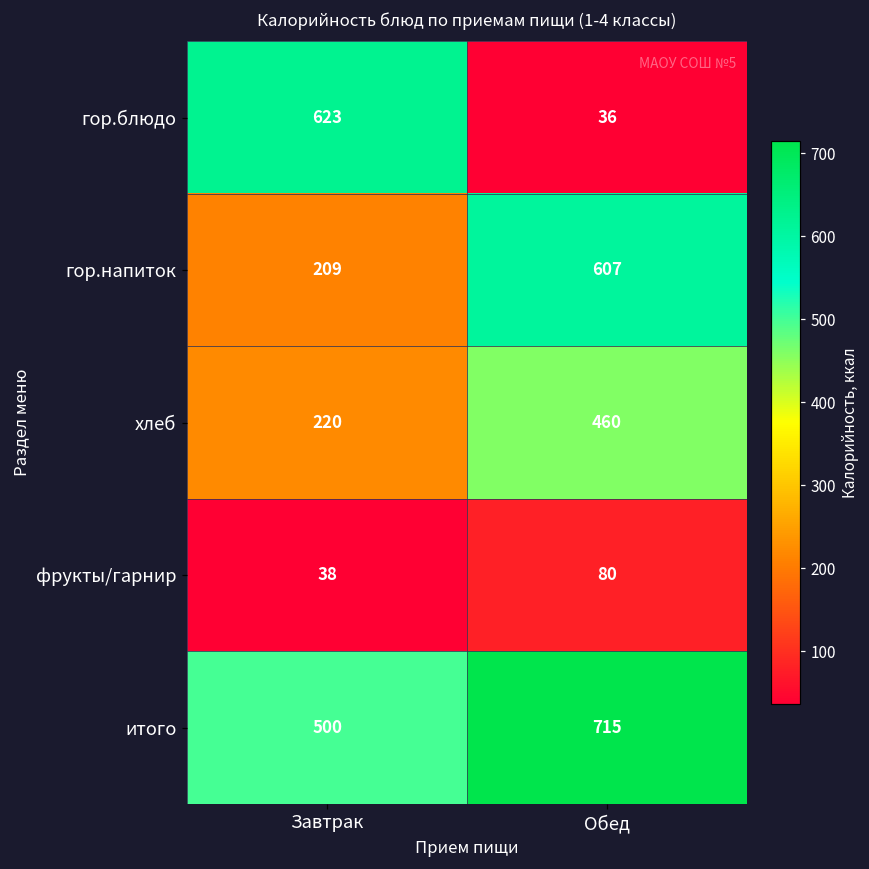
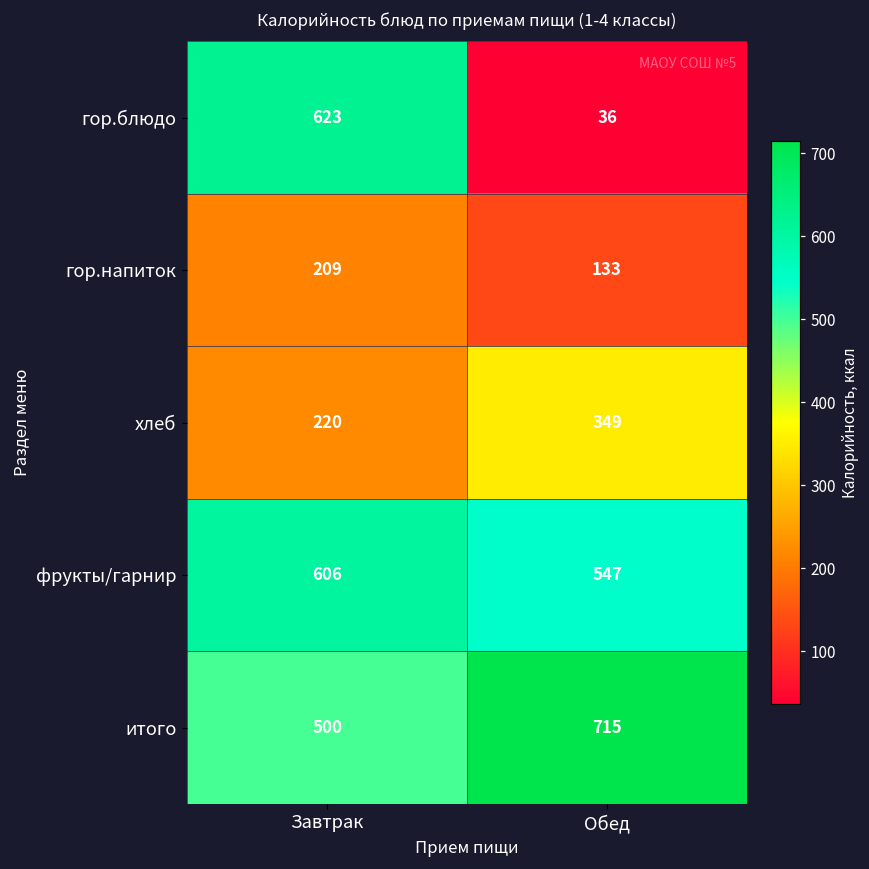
  {
    "гор.блюдо": {
      "Завтрак": 623
    },
    "гор.напиток": {
      "Завтрак": 209,
-     "Обед": 607
+     "Обед": 133
    },
    "хлеб": {
      "Завтрак": 220,
-     "Обед": 460
+     "Обед": 349
    },
    "фрукты/гарнир": {
-     "Завтрак": 38,
-     "Обед": 80
+     "Завтрак": 606,
+     "Обед": 547
    },
    "итого": {
      "Завтрак": 500,
      "Обед": 715
    }
  }
